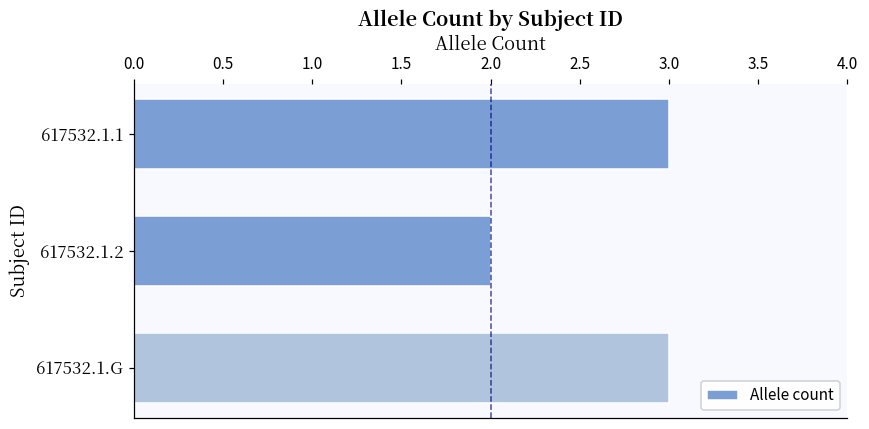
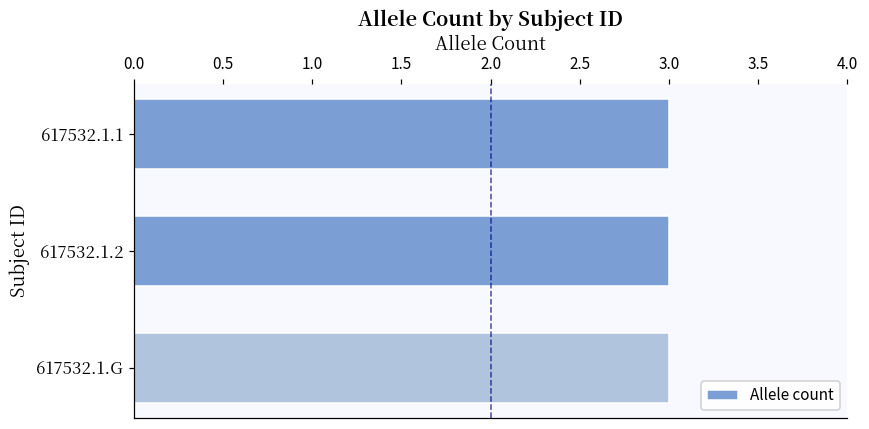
  {
    "617532.1.1": 3,
-   "617532.1.2": 2,
+   "617532.1.2": 3,
    "617532.1.G": 3
  }
